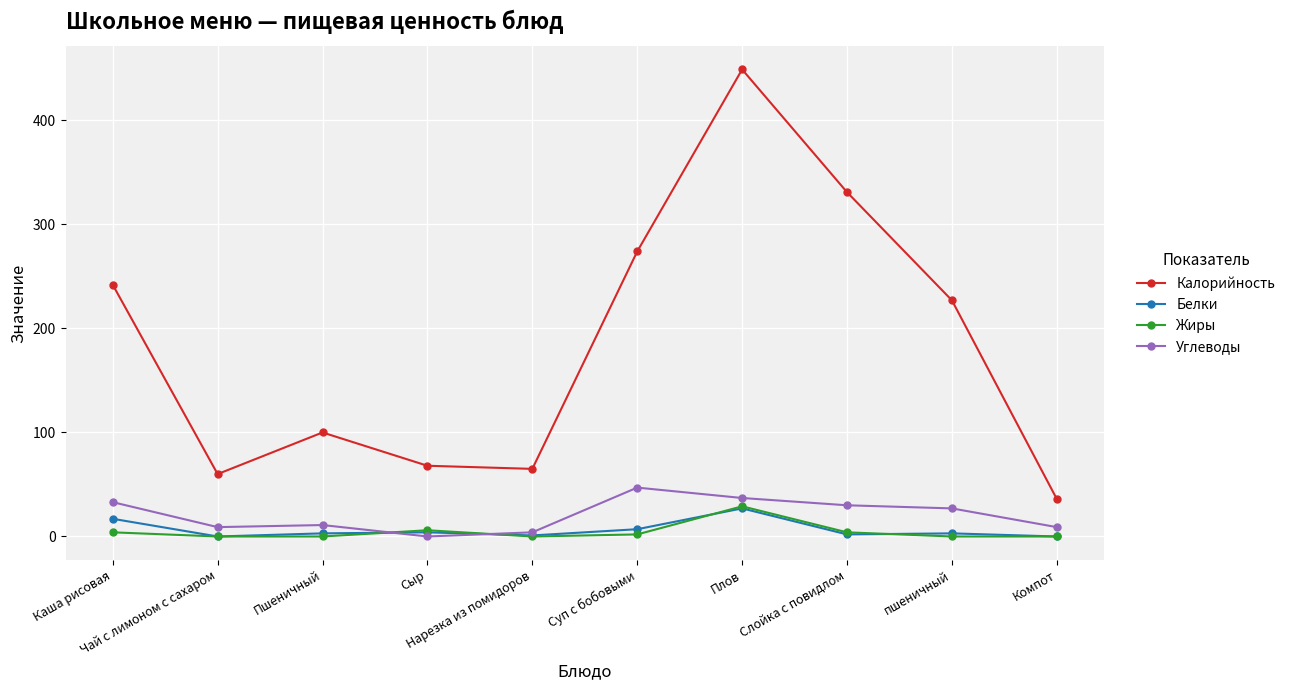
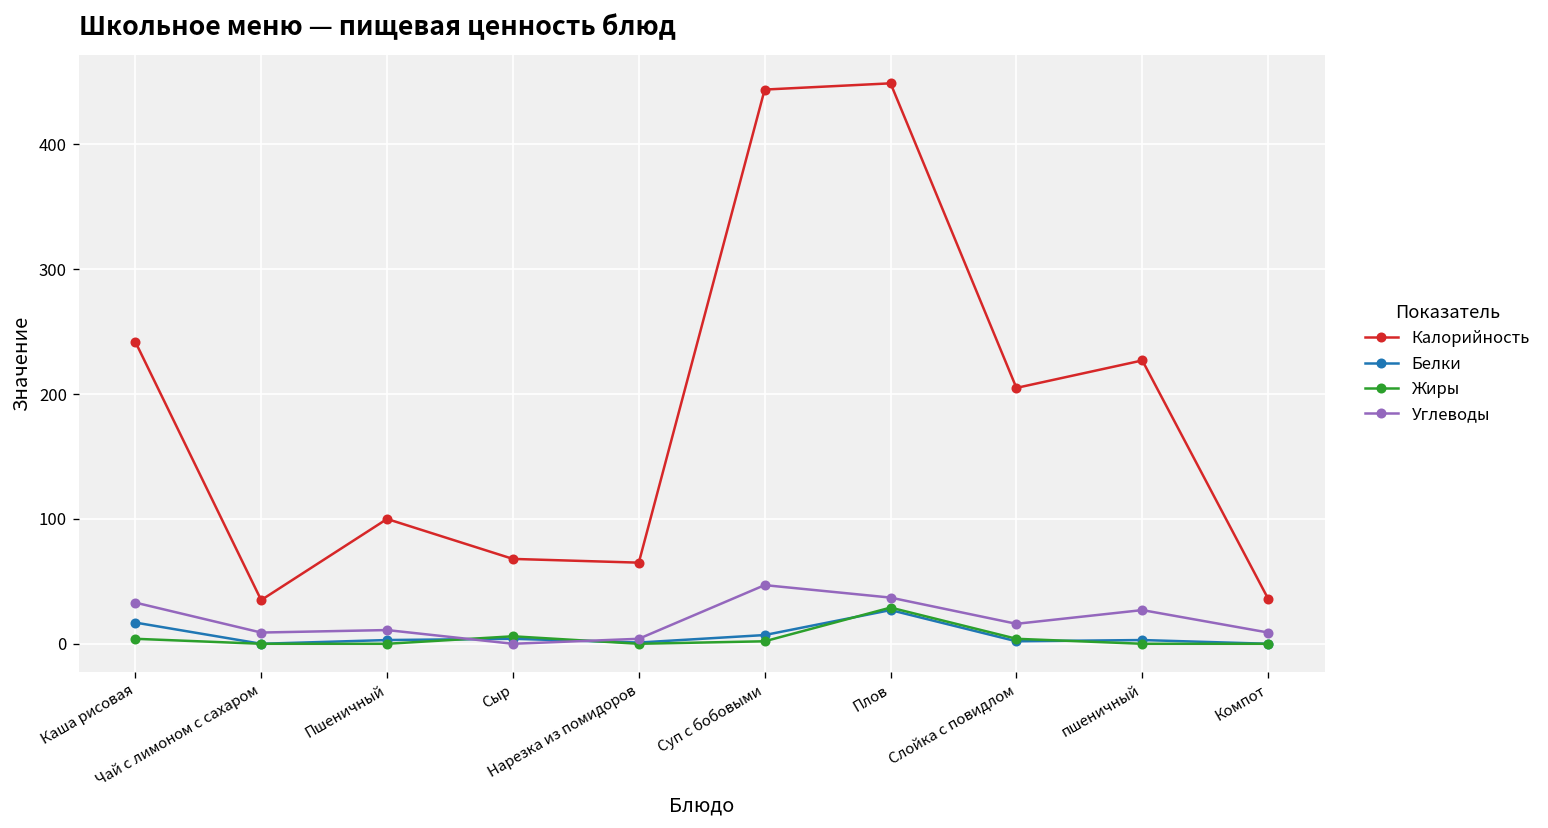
  {
    "Калорийность": {
      "Каша рисовая": 242,
-     "Чай с лимоном с сахаром": 60,
+     "Чай с лимоном с сахаром": 35,
      "Пшеничный": 100,
      "Сыр": 68,
      "Нарезка из помидоров": 65,
-     "Суп с бобовыми": 274,
+     "Суп с бобовыми": 444,
      "Плов": 449,
-     "Слойка с повидлом": 331,
+     "Слойка с повидлом": 205,
      "пшеничный": 227,
      "Компот": 36
    },
    "Белки": {
      "Каша рисовая": 17,
      "Пшеничный": 3,
      "Суп с бобовыми": 7,
      "пшеничный": 3
    },
    "Жиры": {
      "Каша рисовая": 4,
      "Пшеничный": 0,
      "Суп с бобовыми": 2,
      "пшеничный": 0
    },
    "Углеводы": {
      "Каша рисовая": 33,
      "Чай с лимоном с сахаром": 9,
      "Пшеничный": 11,
      "Сыр": 0,
      "Нарезка из помидоров": 4,
      "Суп с бобовыми": 47,
      "Плов": 37,
-     "Слойка с повидлом": 30,
+     "Слойка с повидлом": 16,
      "пшеничный": 27,
      "Компот": 9
    }
  }
